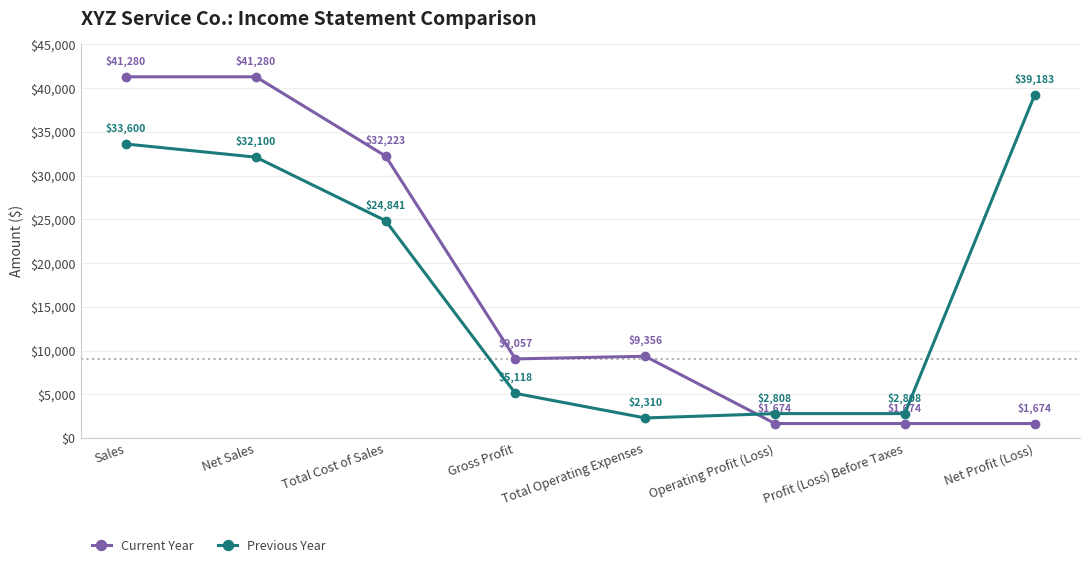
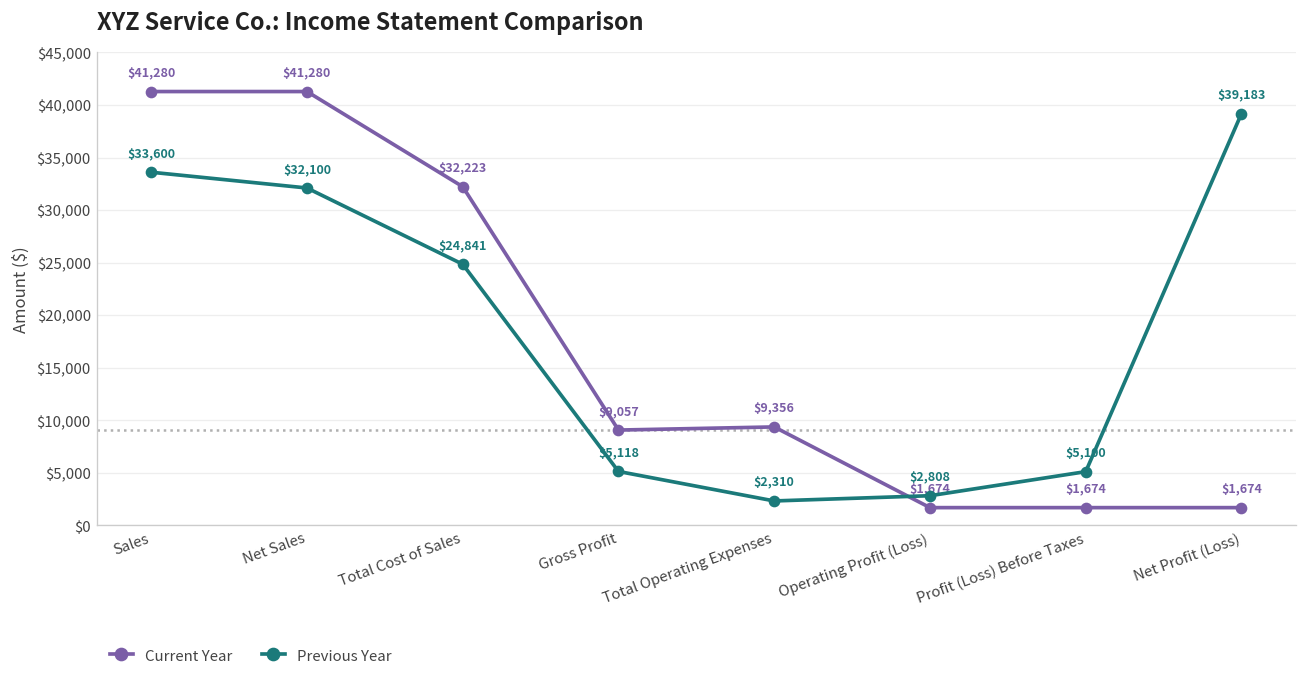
  {
    "Current Year": {
      "Sales": "$41,280",
      "Net Sales": "$41,280",
      "Total Cost of Sales": "$32,223",
      "Gross Profit": "$9,057",
      "Total Operating Expenses": "$9,356",
      "Profit (Loss) Before Taxes": "$1,674",
      "Net Profit (Loss)": "$1,674"
    },
    "Previous Year": {
      "Sales": "$33,600",
      "Net Sales": "$32,100",
      "Total Cost of Sales": "$24,841",
      "Gross Profit": "$5,118",
      "Total Operating Expenses": "$2,310",
      "Operating Profit (Loss)": "$2,808",
-     "Profit (Loss) Before Taxes": "$2,808",
+     "Profit (Loss) Before Taxes": "$5,100",
      "Net Profit (Loss)": "$39,183"
    }
  }
